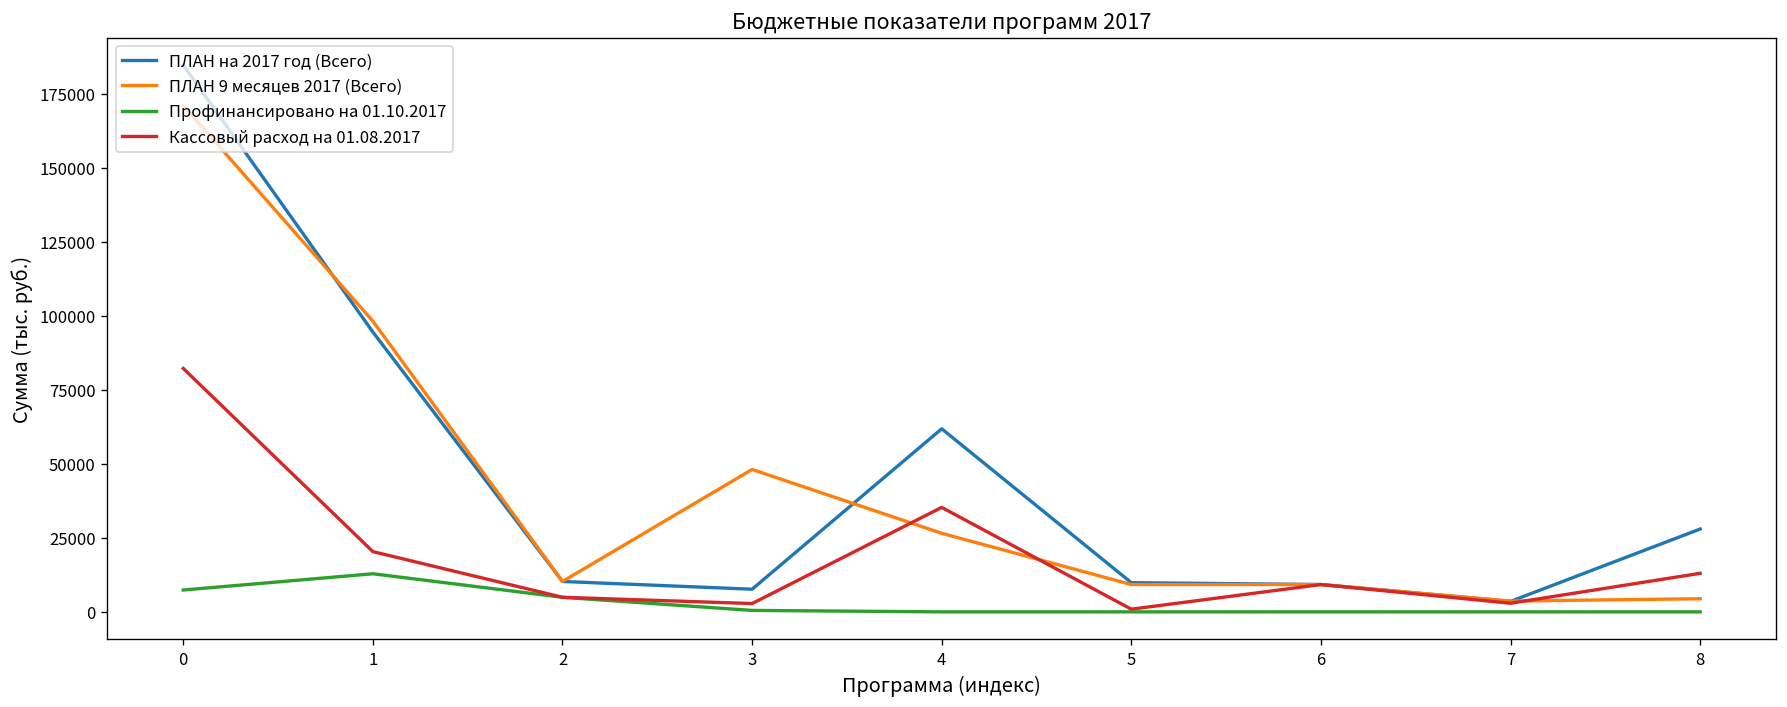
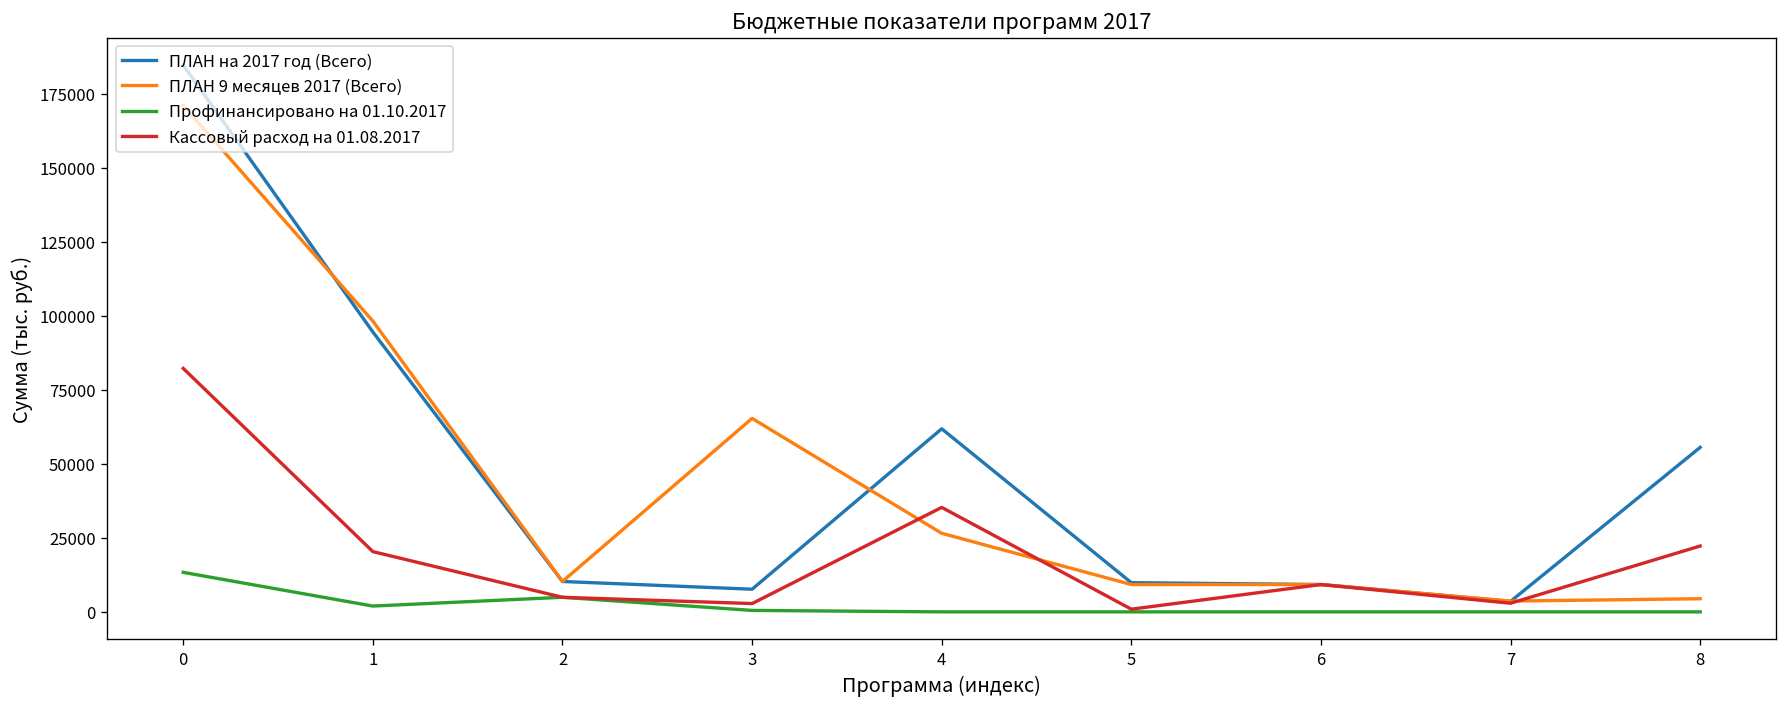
  {
    "ПЛАН на 2017 год (Всего)": {
      "1": 95000,
      "3": 8000,
      "4": 62000,
-     "8": 28000
+     "8": 56000
    },
    "ПЛАН 9 месяцев 2017 (Всего)": {
      "1": 98000,
-     "3": 48000,
+     "3": 65000,
      "4": 27000,
      "8": 4000
    },
    "Профинансировано на 01.10.2017": {
-     "0": 7000,
-     "1": 13000,
+     "0": 13000,
+     "1": 2000,
      "3": 0,
      "4": 0,
      "6": 0,
      "7": 0,
      "8": 0
    },
    "Кассовый расход на 01.08.2017": {
      "0": 82000,
      "1": 20000,
      "3": 3000,
      "4": 35000,
-     "8": 13000
+     "8": 22000
    }
  }
